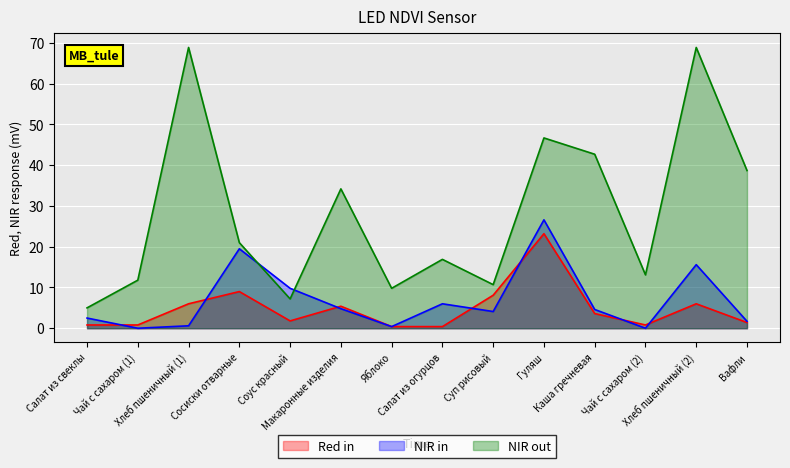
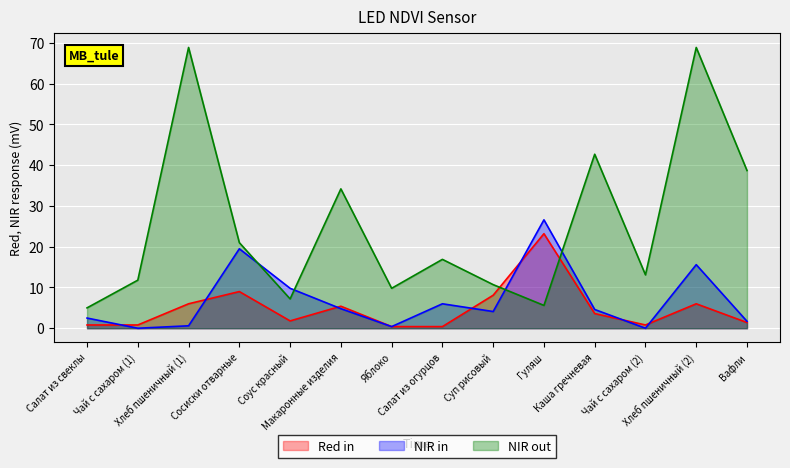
  {
    "Red in": {
      "Салат из свеклы": 1,
      "Чай с сахаром (1)": 1,
      "Хлеб пшеничный (1)": 6,
      "Сосиски отварные": 9,
      "Соус красный": 2,
      "Салат из огурцов": 0,
      "Суп рисовый": 8,
      "Гуляш": 23,
      "Каша гречневая": 4,
      "Чай с сахаром (2)": 1,
      "Хлеб пшеничный (2)": 6
    },
    "NIR in": {
      "Салат из свеклы": 3,
      "Чай с сахаром (1)": 0,
      "Хлеб пшеничный (1)": 1,
      "Сосиски отварные": 20,
      "Соус красный": 10,
      "Салат из огурцов": 6,
      "Суп рисовый": 4,
      "Гуляш": 27,
      "Каша гречневая": 5,
      "Чай с сахаром (2)": 0,
      "Хлеб пшеничный (2)": 16
    },
    "NIR out": {
      "Салат из свеклы": 5,
      "Чай с сахаром (1)": 12,
      "Хлеб пшеничный (1)": 69,
      "Сосиски отварные": 21,
      "Соус красный": 7,
      "Макаронные изделия": 34,
      "Яблоко": 10,
      "Салат из огурцов": 17,
      "Суп рисовый": 11,
-     "Гуляш": 47,
+     "Гуляш": 6,
      "Каша гречневая": 43,
      "Чай с сахаром (2)": 13,
      "Хлеб пшеничный (2)": 69,
      "Вафли": 39
    }
  }
